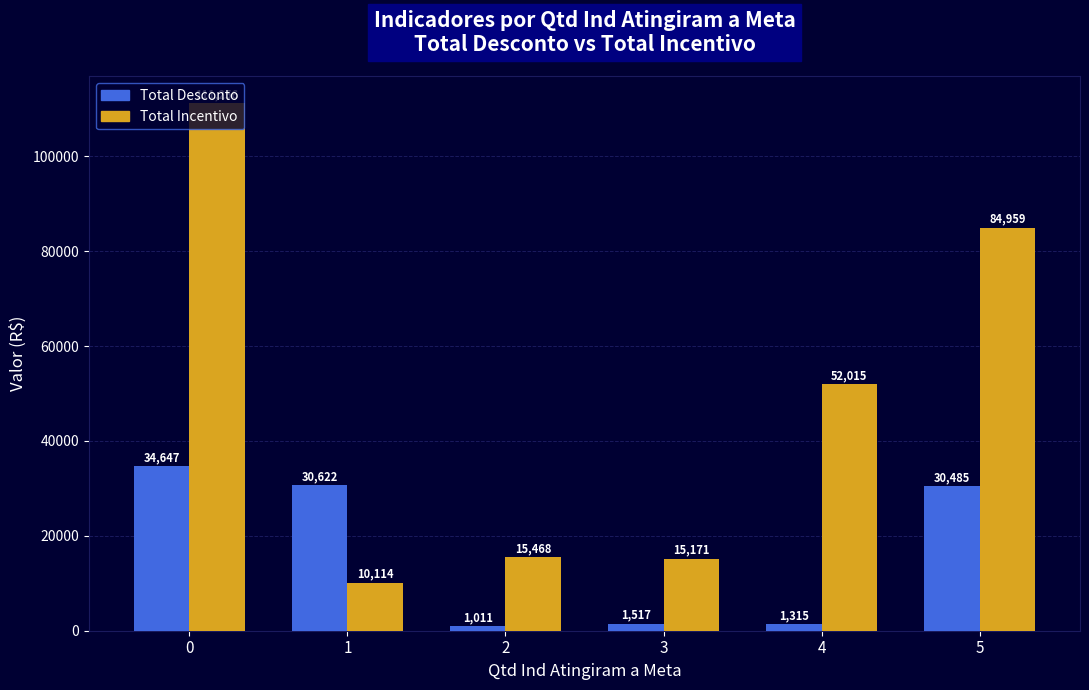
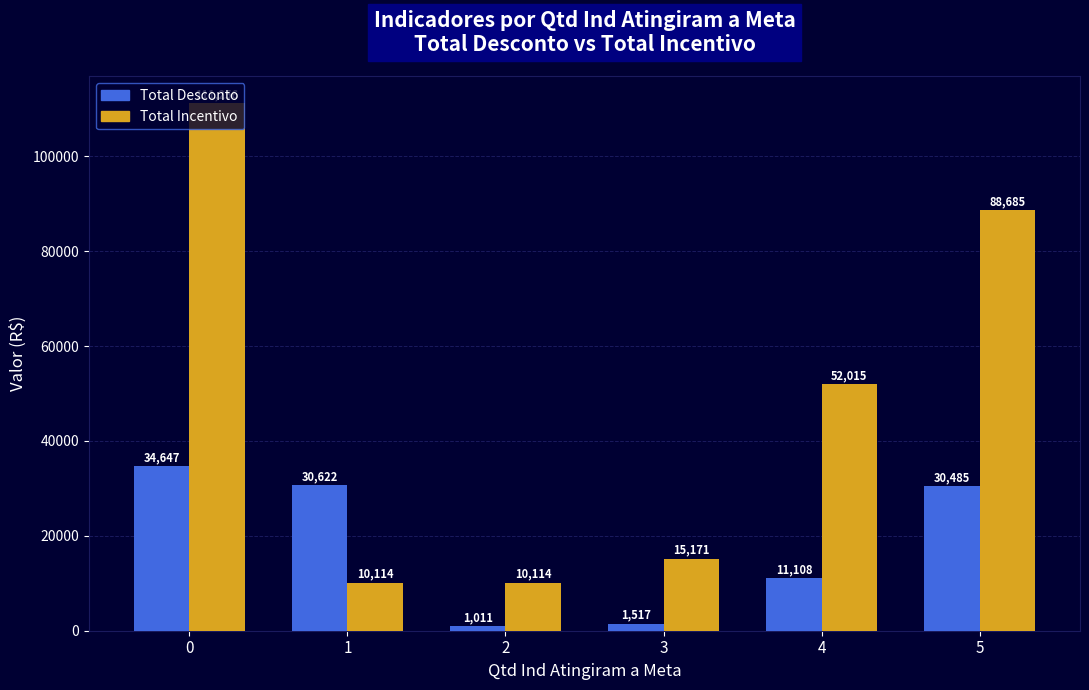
  {
    "Total Desconto": {
      "0": "34,647",
      "1": "30,622",
      "2": "1,011",
      "3": "1,517",
-     "4": "1,315",
+     "4": "11,108",
      "5": "30,485"
    },
    "Total Incentivo": {
      "1": "10,114",
-     "2": "15,468",
+     "2": "10,114",
      "3": "15,171",
      "4": "52,015",
-     "5": "84,959"
+     "5": "88,685"
    }
  }
